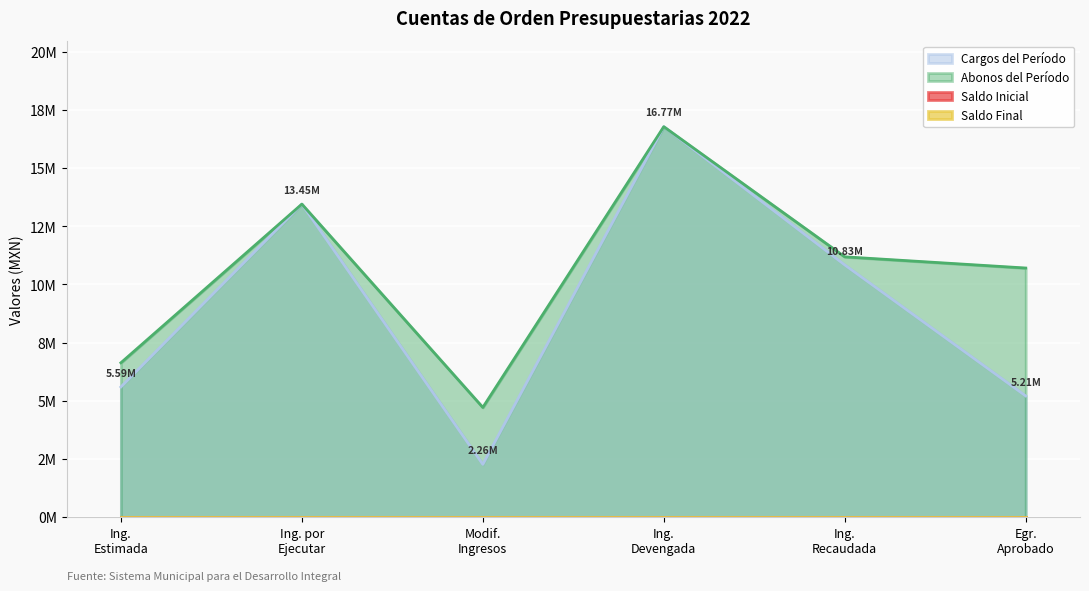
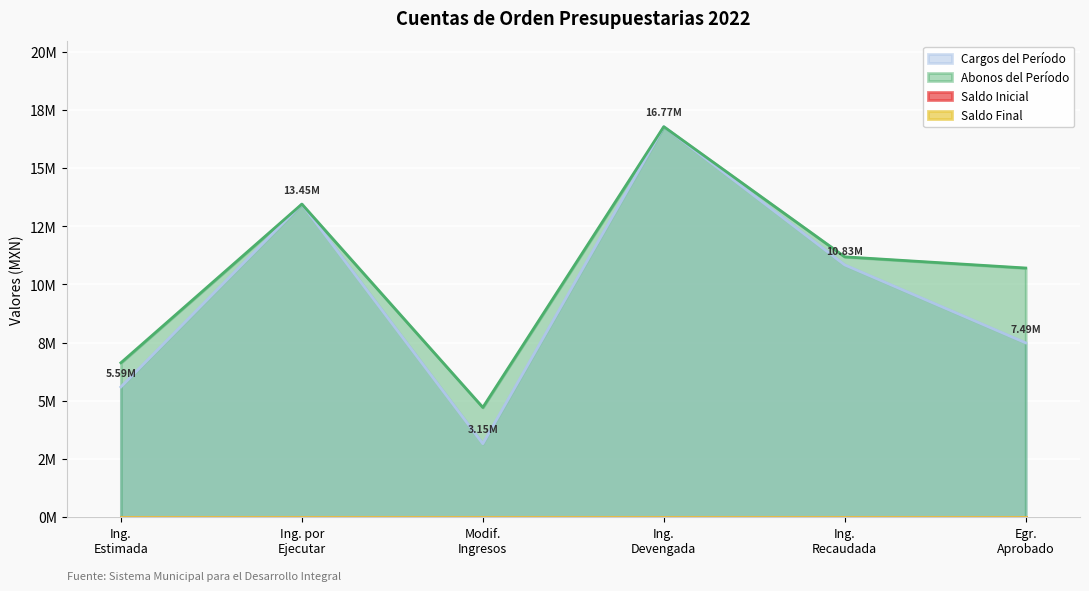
  {
    "Cargos del Período": {
      "Ing. Estimada": "5.59M",
-     "Modif. Ingresos": "2.26M",
-     "Egr. Aprobado": "5.21M"
+     "Modif. Ingresos": "3.15M",
+     "Egr. Aprobado": "7.49M"
    }
  }
